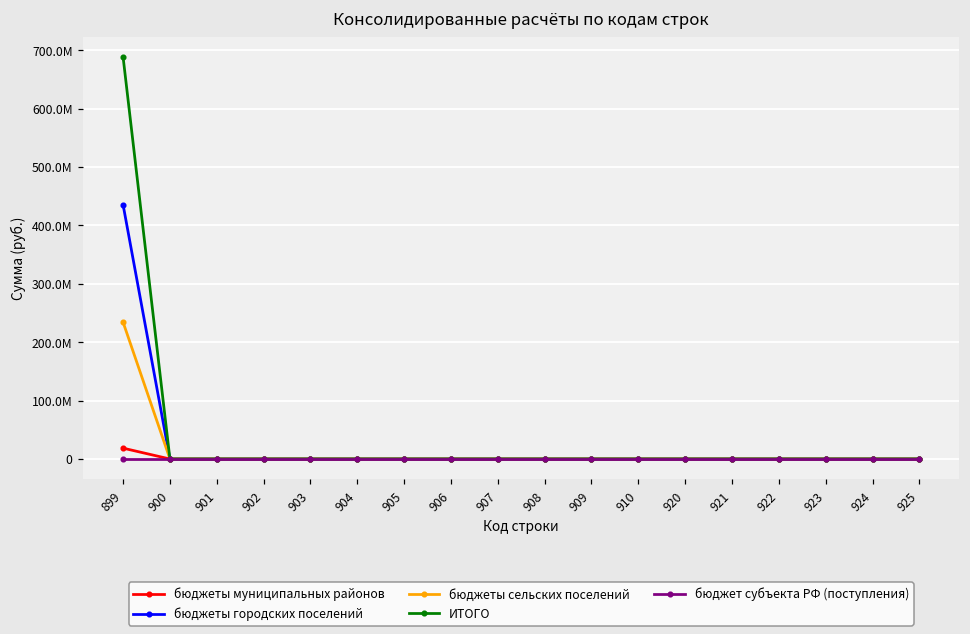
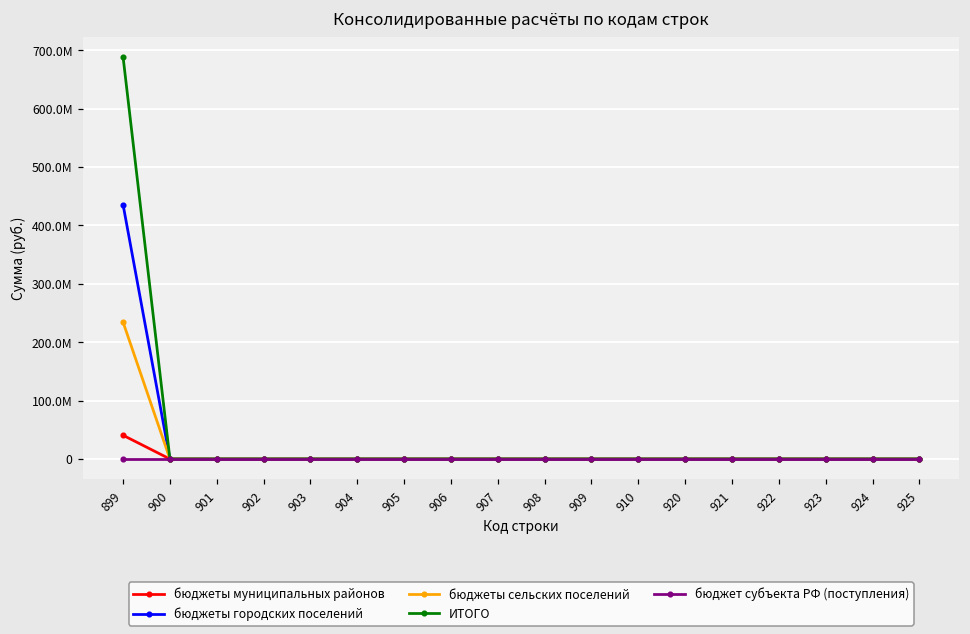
  {
    "бюджеты муниципальных районов": {
-     "899": 20000000
+     "899": 40000000
    },
    "бюджеты городских поселений": {
      "899": 440000000
    },
    "бюджеты сельских поселений": {
      "899": 230000000
    },
    "ИТОГО": {
      "899": 690000000
    },
    "бюджет субъекта РФ (поступления)": {
      "899": 0
    }
  }
